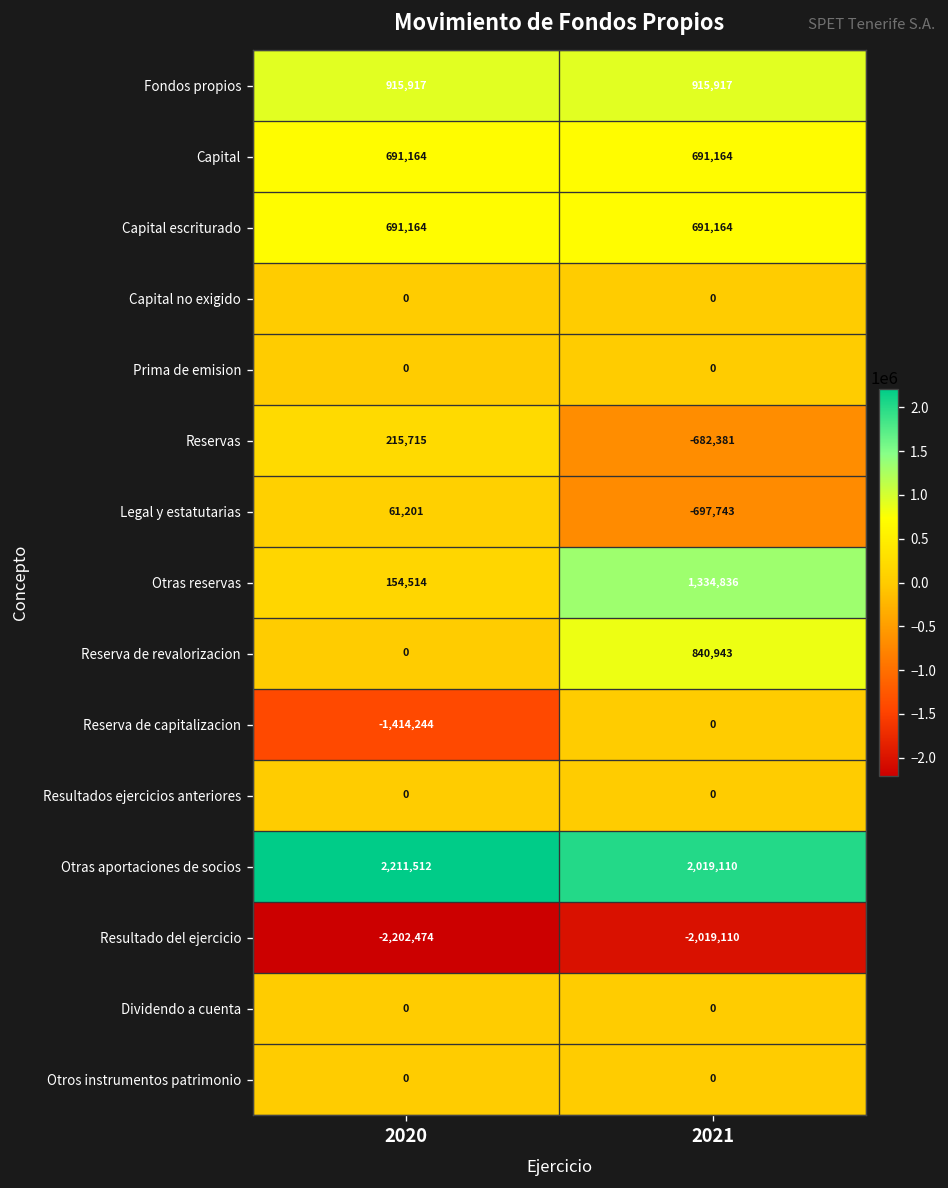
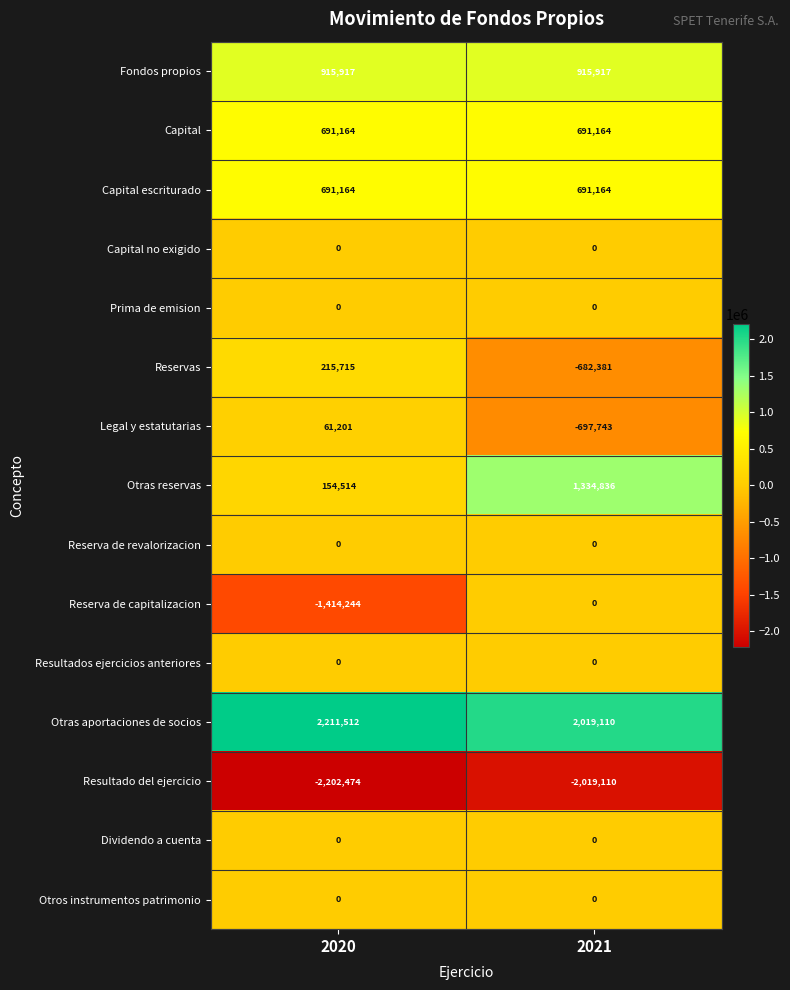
  {
    "Fondos propios": {
      "2020": "915,917",
      "2021": "915,917"
    },
    "Capital": {
      "2020": "691,164",
      "2021": "691,164"
    },
    "Capital escriturado": {
      "2020": "691,164",
      "2021": "691,164"
    },
    "Capital no exigido": {
      "2020": "0",
      "2021": "0"
    },
    "Prima de emision": {
      "2020": "0",
      "2021": "0"
    },
    "Reservas": {
      "2020": "215,715",
      "2021": "-682,381"
    },
    "Legal y estatutarias": {
      "2020": "61,201",
      "2021": "-697,743"
    },
    "Otras reservas": {
      "2020": "154,514",
      "2021": "1,334,836"
    },
    "Reserva de revalorizacion": {
      "2020": "0",
-     "2021": "840,943"
+     "2021": "0"
    },
    "Reserva de capitalizacion": {
      "2020": "-1,414,244",
      "2021": "0"
    },
    "Resultados ejercicios anteriores": {
      "2020": "0",
      "2021": "0"
    },
    "Otras aportaciones de socios": {
      "2020": "2,211,512",
      "2021": "2,019,110"
    },
    "Resultado del ejercicio": {
      "2020": "-2,202,474",
      "2021": "-2,019,110"
    },
    "Dividendo a cuenta": {
      "2020": "0",
      "2021": "0"
    },
    "Otros instrumentos patrimonio": {
      "2020": "0",
      "2021": "0"
    }
  }
